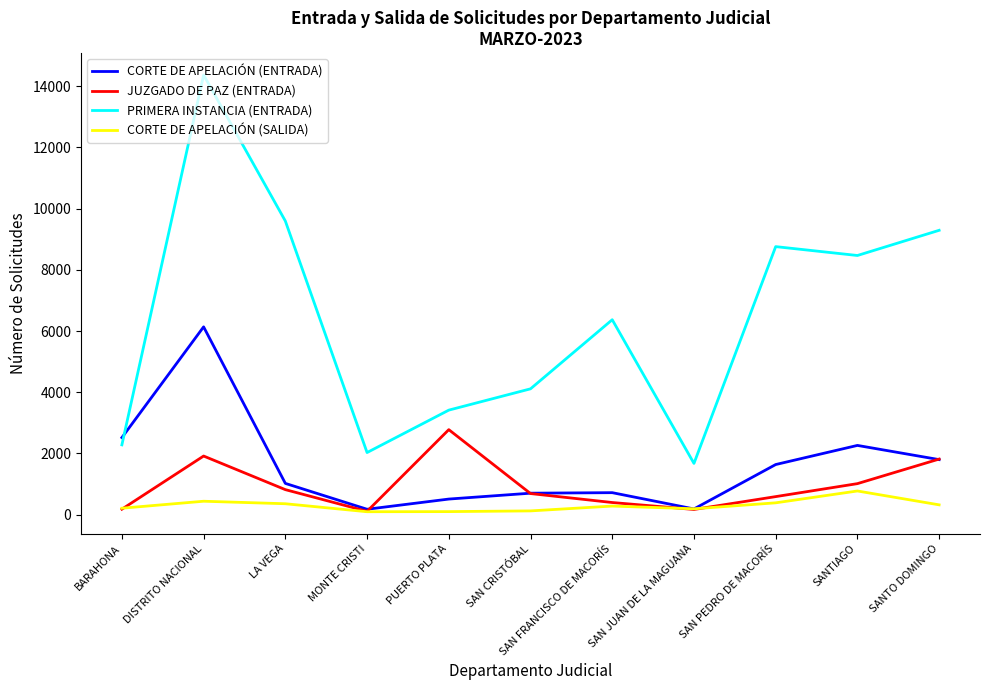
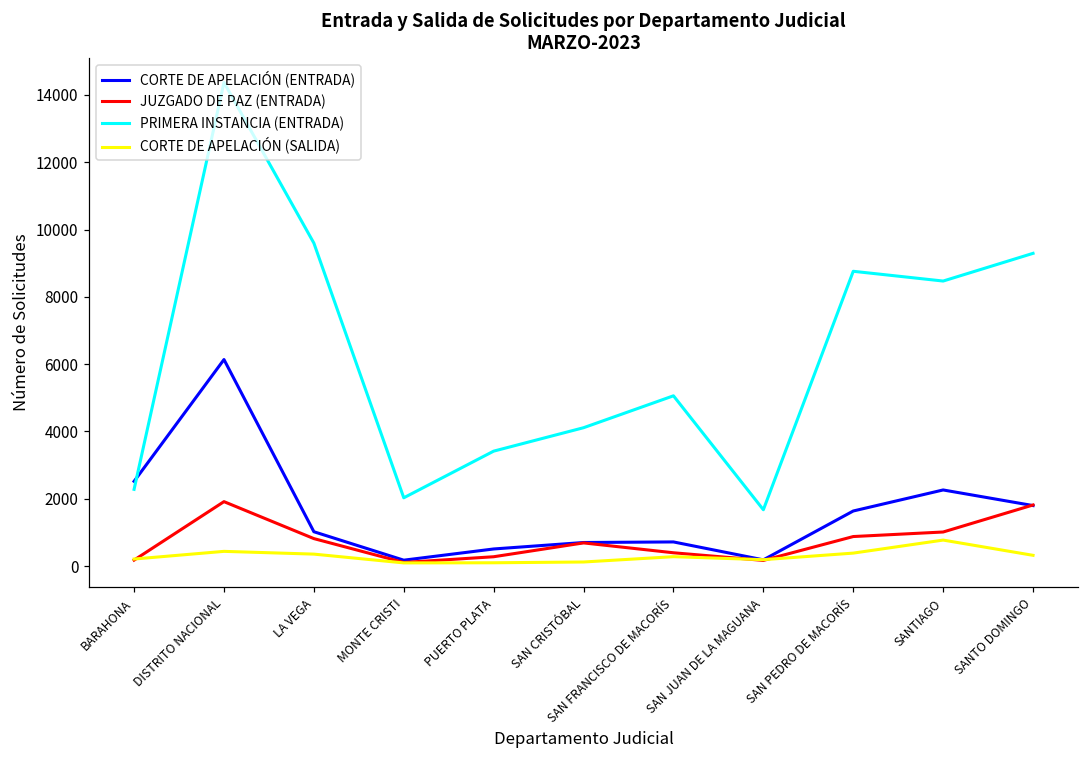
  {
    "CORTE DE APELACIÓN (ENTRADA)": {
      "BARAHONA": 2500,
      "DISTRITO NACIONAL": 6100,
      "LA VEGA": 1000,
      "PUERTO PLATA": 500,
      "SAN FRANCISCO DE MACORÍS": 700,
      "SAN PEDRO DE MACORÍS": 1600,
      "SANTIAGO": 2300
    },
    "JUZGADO DE PAZ (ENTRADA)": {
      "DISTRITO NACIONAL": 1900,
      "LA VEGA": 800,
-     "PUERTO PLATA": 2800,
+     "PUERTO PLATA": 300,
      "SAN FRANCISCO DE MACORÍS": 400,
-     "SAN PEDRO DE MACORÍS": 600,
+     "SAN PEDRO DE MACORÍS": 900,
      "SANTIAGO": 1000
    },
    "PRIMERA INSTANCIA (ENTRADA)": {
      "BARAHONA": 2300,
      "LA VEGA": 9600,
      "MONTE CRISTI": 2000,
      "PUERTO PLATA": 3400,
      "SAN CRISTÓBAL": 4100,
-     "SAN FRANCISCO DE MACORÍS": 6400,
+     "SAN FRANCISCO DE MACORÍS": 5100,
      "SAN JUAN DE LA MAGUANA": 1700,
      "SAN PEDRO DE MACORÍS": 8800,
      "SANTIAGO": 8500,
      "SANTO DOMINGO": 9300
    },
    "CORTE DE APELACIÓN (SALIDA)": {
      "DISTRITO NACIONAL": 400,
      "LA VEGA": 400,
      "PUERTO PLATA": 100,
      "SAN CRISTÓBAL": 100,
      "SAN FRANCISCO DE MACORÍS": 300,
      "SAN PEDRO DE MACORÍS": 400,
      "SANTIAGO": 800,
      "SANTO DOMINGO": 300
    }
  }
